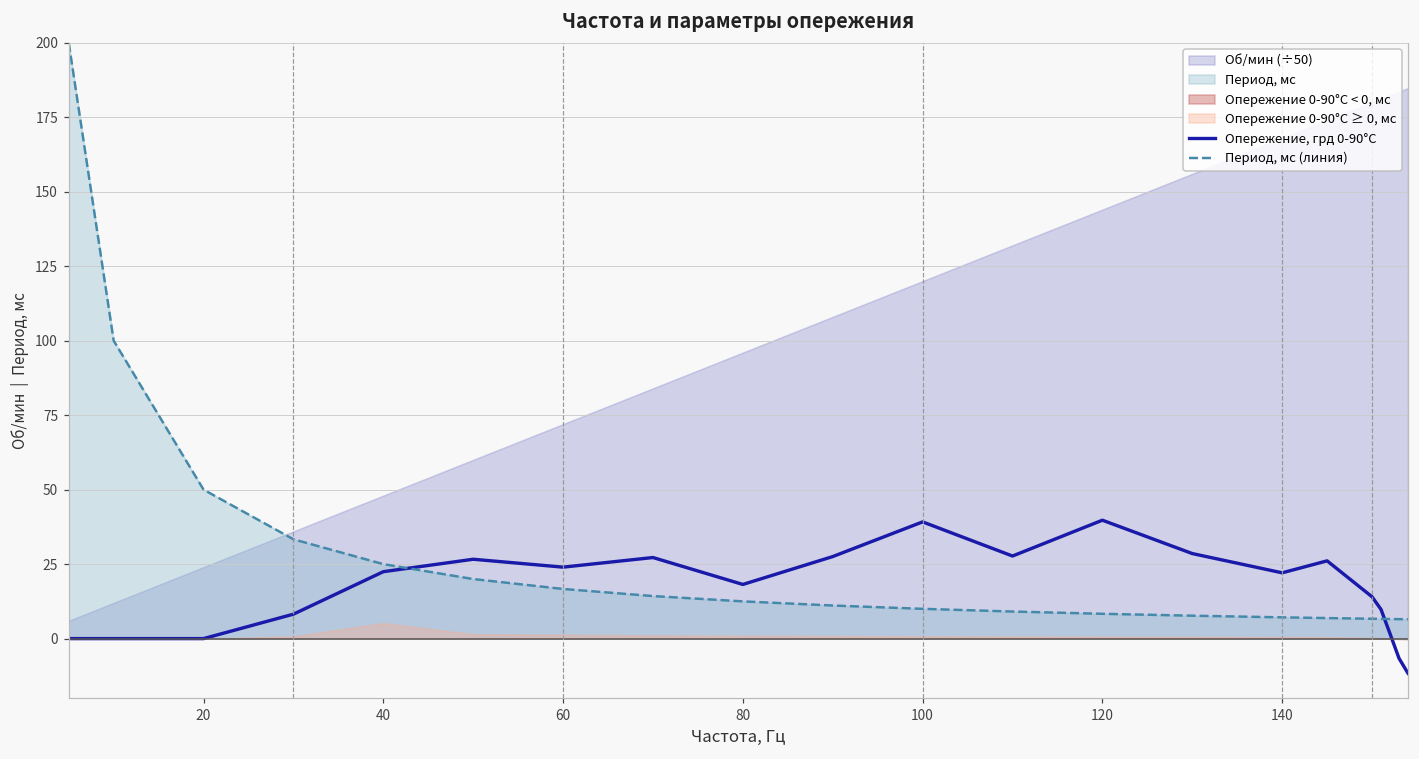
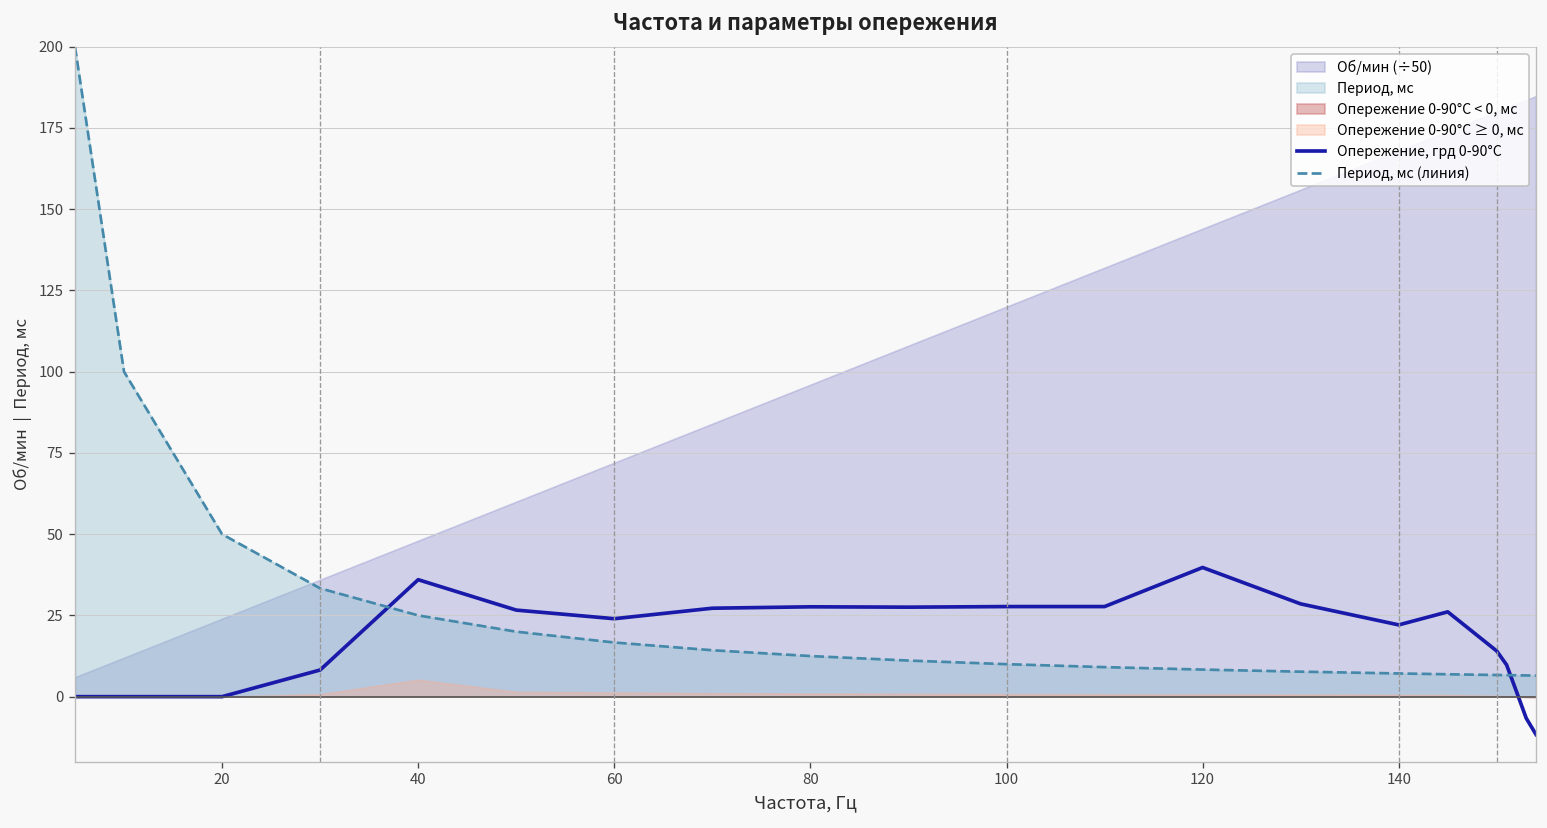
  {
    "Опережение, грд 0-90°С": {
-     "40": 22,
+     "40": 36,
      "60": 24,
-     "80": 18,
-     "100": 39,
+     "80": 28,
+     "100": 28,
      "120": 40,
      "140": 22
    },
    "Опережение 0-90°С ≥ 0, мс": {
      "40": 5,
      "60": 1,
      "80": 1
    }
  }
